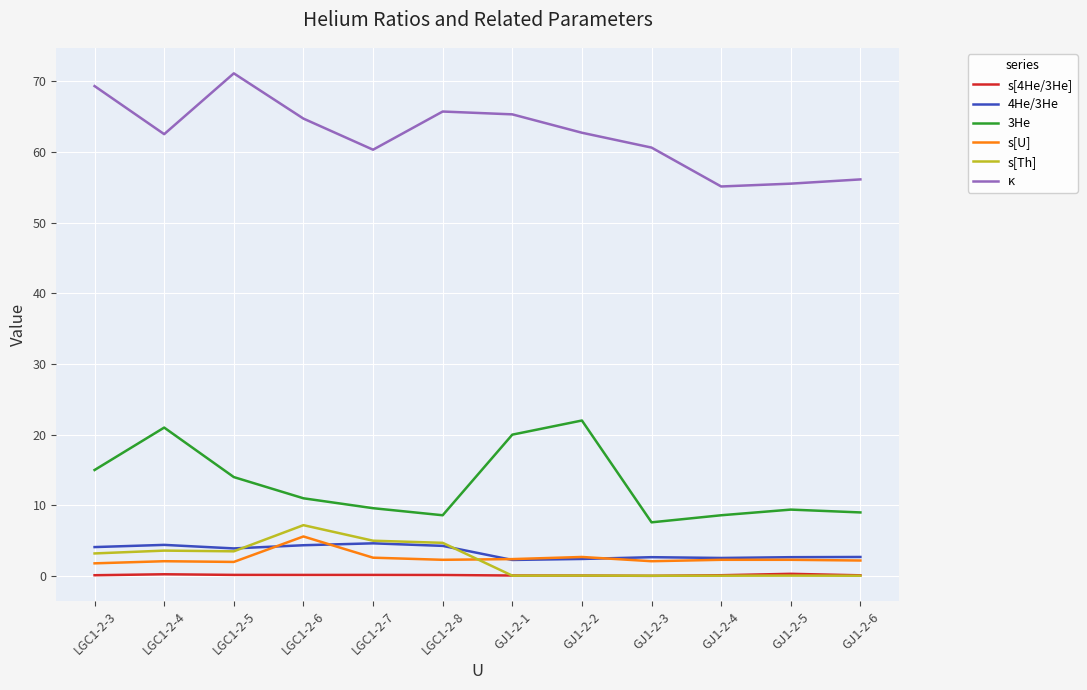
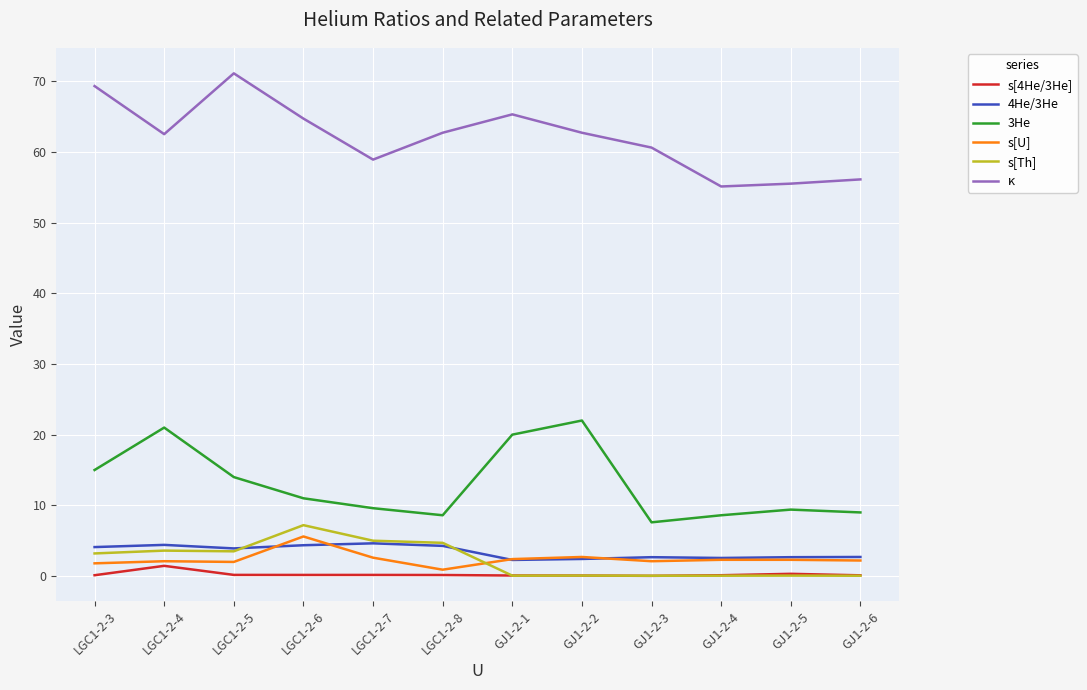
  {
    "s[4He/3He]": {
      "LGC1-2-3": 0,
-     "LGC1-2-4": 0,
+     "LGC1-2-4": 1,
      "LGC1-2-5": 0,
      "LGC1-2-6": 0,
      "LGC1-2-7": 0,
      "LGC1-2-8": 0
    },
    "4He/3He": {
      "LGC1-2-3": 4,
      "LGC1-2-4": 4,
      "LGC1-2-5": 4,
      "LGC1-2-6": 4,
      "LGC1-2-7": 5,
      "LGC1-2-8": 4,
      "GJ1-2-3": 3,
      "GJ1-2-5": 3,
      "GJ1-2-6": 3
    },
    "3He": {
      "LGC1-2-3": 15,
      "LGC1-2-4": 21,
      "LGC1-2-5": 14,
      "LGC1-2-6": 11,
      "LGC1-2-7": 10,
      "LGC1-2-8": 9,
      "GJ1-2-1": 20,
      "GJ1-2-2": 22,
      "GJ1-2-3": 8,
      "GJ1-2-4": 9,
      "GJ1-2-5": 9,
      "GJ1-2-6": 9
    },
    "s[U]": {
      "LGC1-2-3": 2,
      "LGC1-2-4": 2,
      "LGC1-2-5": 2,
      "LGC1-2-6": 6,
      "LGC1-2-7": 3,
-     "LGC1-2-8": 2,
+     "LGC1-2-8": 1,
      "GJ1-2-3": 2,
      "GJ1-2-5": 2,
      "GJ1-2-6": 2
    },
    "s[Th]": {
      "LGC1-2-3": 3,
      "LGC1-2-4": 4,
      "LGC1-2-5": 4,
      "LGC1-2-6": 7,
      "LGC1-2-7": 5,
      "LGC1-2-8": 5
    },
    "κ": {
      "LGC1-2-3": 69,
      "LGC1-2-4": 63,
      "LGC1-2-5": 71,
      "LGC1-2-6": 65,
-     "LGC1-2-7": 60,
-     "LGC1-2-8": 66,
+     "LGC1-2-7": 59,
+     "LGC1-2-8": 63,
      "GJ1-2-1": 65,
      "GJ1-2-2": 63,
      "GJ1-2-3": 61,
      "GJ1-2-4": 55,
      "GJ1-2-5": 56,
      "GJ1-2-6": 56
    }
  }
